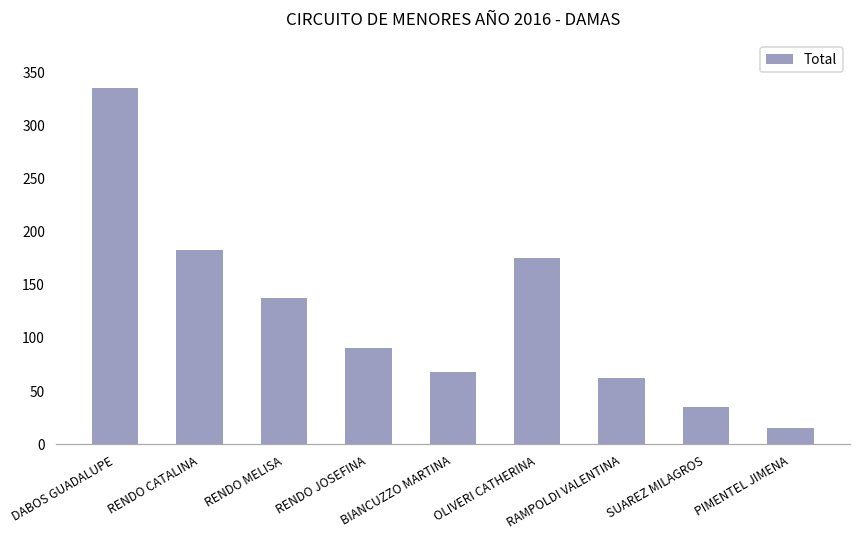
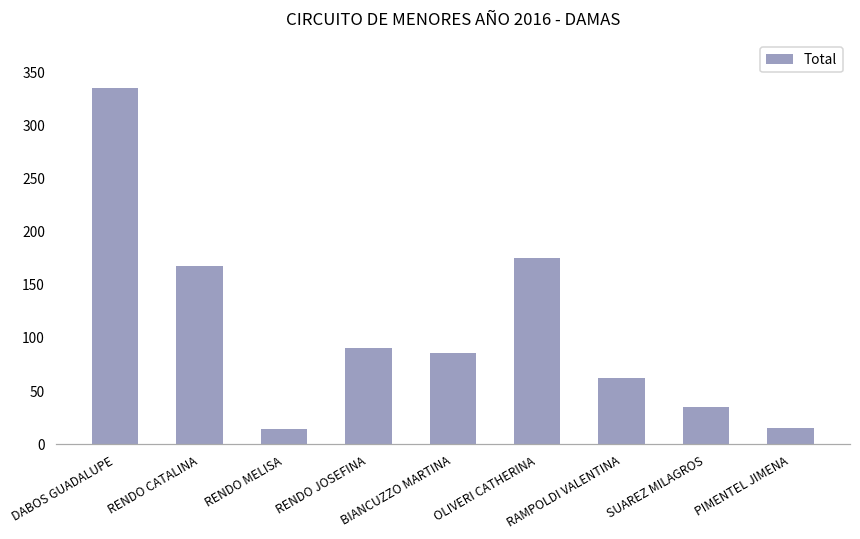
  {
    "DABOS GUADALUPE": 340,
-   "RENDO CATALINA": 180,
-   "RENDO MELISA": 140,
+   "RENDO CATALINA": 170,
+   "RENDO MELISA": 10,
    "RENDO JOSEFINA": 90,
-   "BIANCUZZO MARTINA": 70,
+   "BIANCUZZO MARTINA": 90,
    "OLIVERI CATHERINA": 180,
    "RAMPOLDI VALENTINA": 60,
    "SUAREZ MILAGROS": 40,
    "PIMENTEL JIMENA": 20
  }
